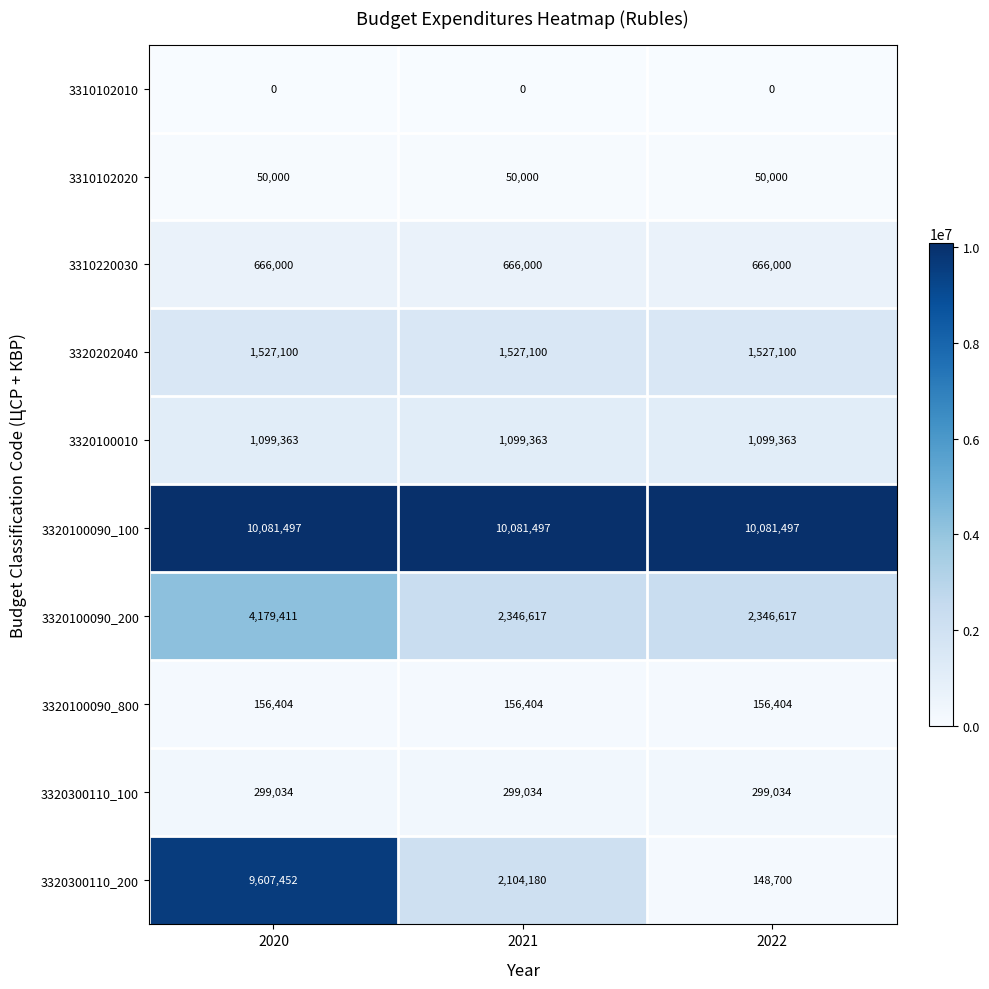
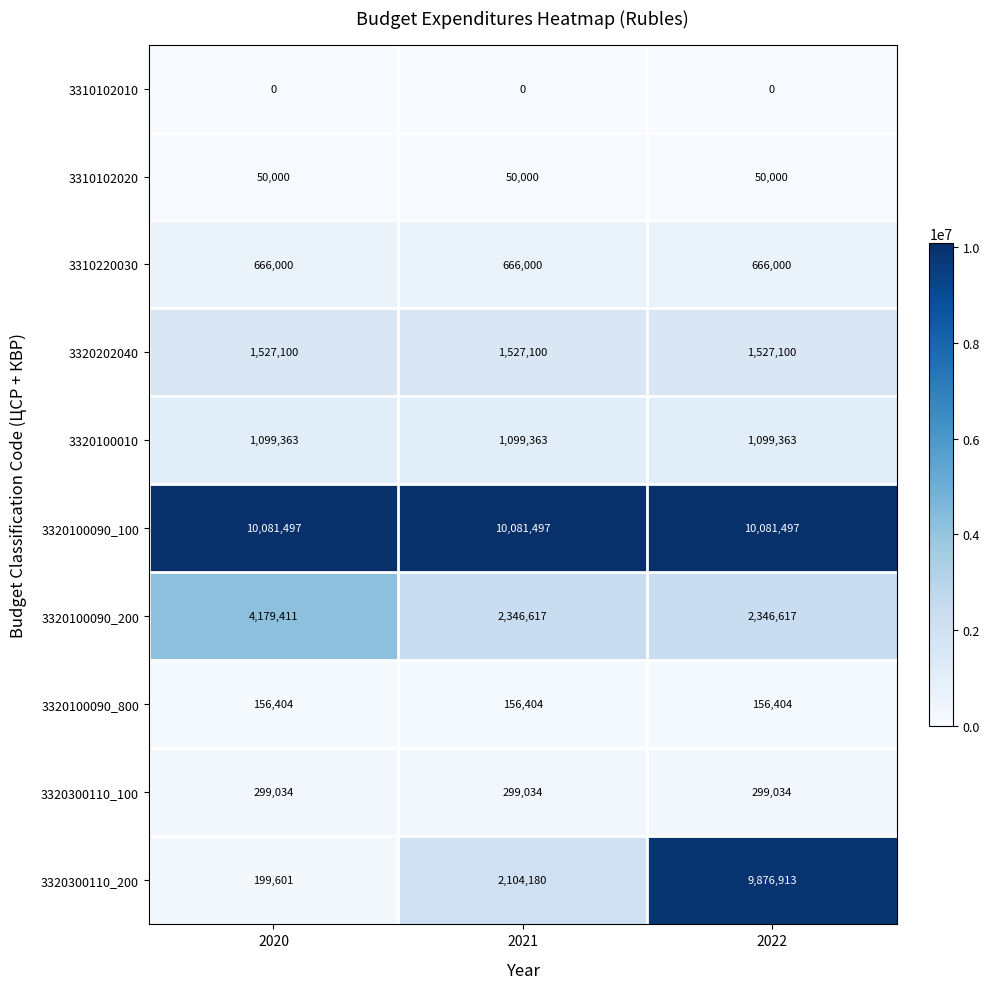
  {
    "3310102010": {
      "2020": "0",
      "2021": "0",
      "2022": "0"
    },
    "3310102020": {
      "2020": "50,000",
      "2021": "50,000",
      "2022": "50,000"
    },
    "3310220030": {
      "2020": "666,000",
      "2021": "666,000",
      "2022": "666,000"
    },
    "3320202040": {
      "2020": "1,527,100",
      "2021": "1,527,100",
      "2022": "1,527,100"
    },
    "3320100010": {
      "2020": "1,099,363",
      "2021": "1,099,363",
      "2022": "1,099,363"
    },
    "3320100090_100": {
      "2020": "10,081,497",
      "2021": "10,081,497",
      "2022": "10,081,497"
    },
    "3320100090_200": {
      "2020": "4,179,411",
      "2021": "2,346,617",
      "2022": "2,346,617"
    },
    "3320100090_800": {
      "2020": "156,404",
      "2021": "156,404",
      "2022": "156,404"
    },
    "3320300110_100": {
      "2020": "299,034",
      "2021": "299,034",
      "2022": "299,034"
    },
    "3320300110_200": {
-     "2020": "9,607,452",
+     "2020": "199,601",
      "2021": "2,104,180",
-     "2022": "148,700"
+     "2022": "9,876,913"
    }
  }
